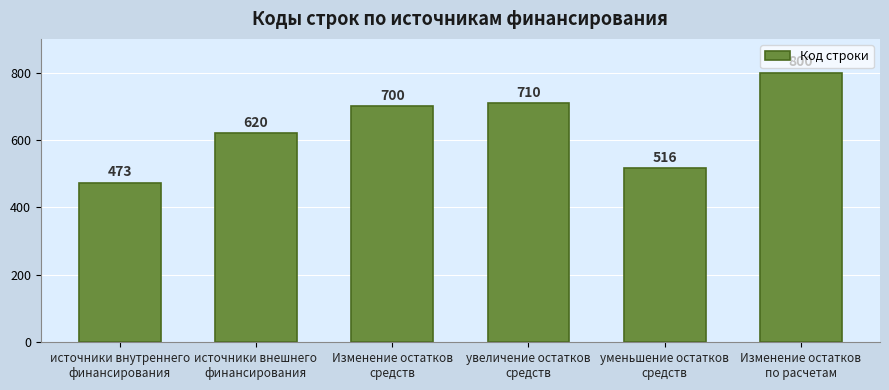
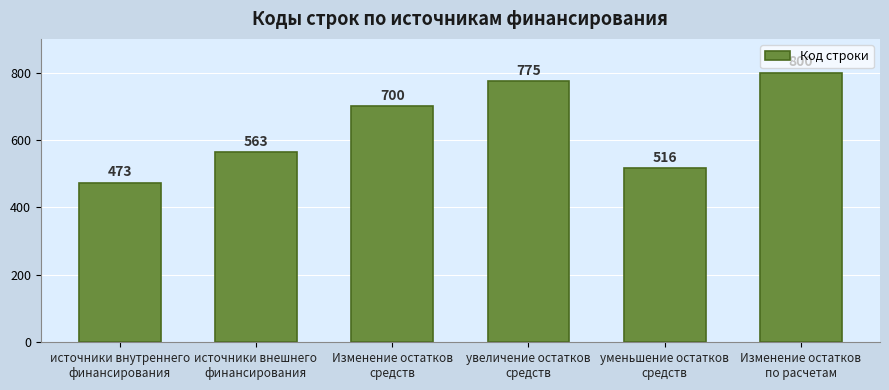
  {
    "источники внутреннего финансирования": 473,
-   "источники внешнего финансирования": 620,
+   "источники внешнего финансирования": 563,
    "Изменение остатков средств": 700,
-   "увеличение остатков средств": 710,
+   "увеличение остатков средств": 775,
    "уменьшение остатков средств": 516
  }
